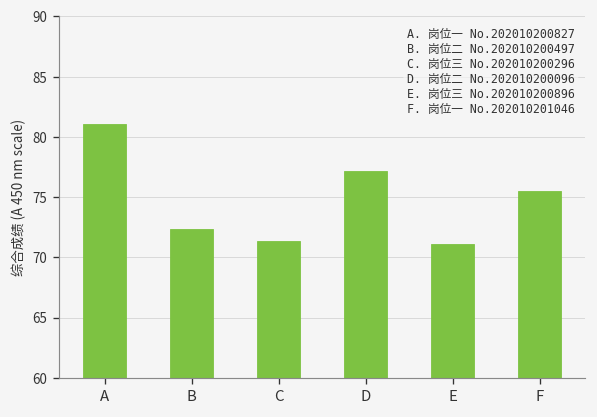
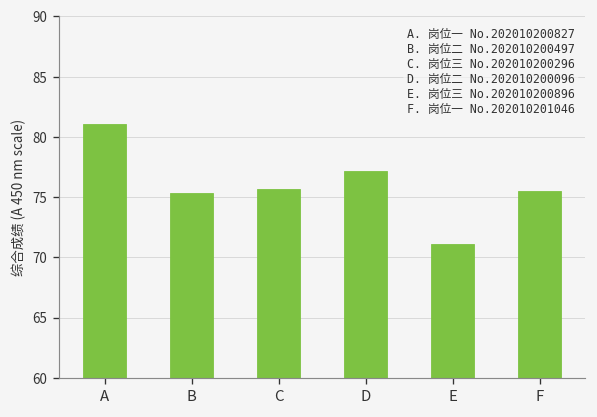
  {
    "A": 81.1,
-   "B": 72.3,
-   "C": 71.4,
+   "B": 75.4,
+   "C": 75.6,
    "D": 77.2,
    "E": 71.1,
    "F": 75.5
  }
